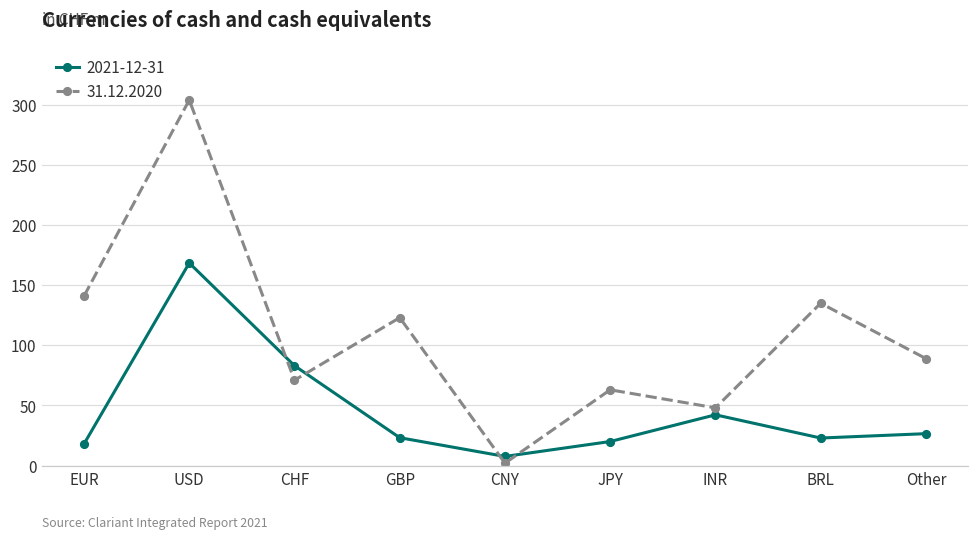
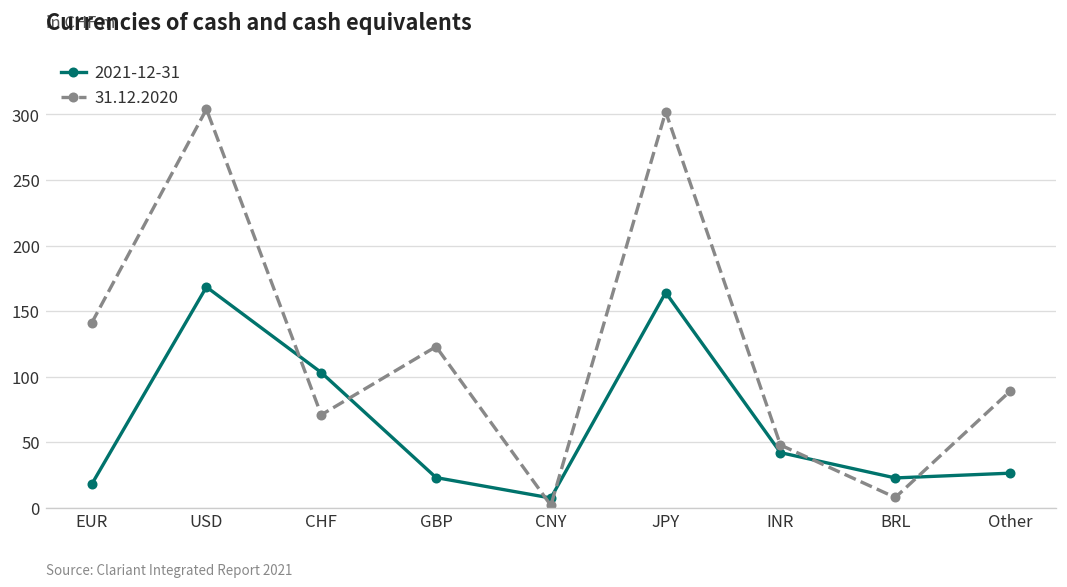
  {
    "2021-12-31": {
      "EUR": 18,
      "USD": 168,
-     "CHF": 83,
+     "CHF": 103,
      "GBP": 23,
      "CNY": 8,
-     "JPY": 20,
+     "JPY": 164,
      "INR": 42,
      "BRL": 23,
      "Other": 27
    },
    "31.12.2020": {
      "EUR": 141,
      "USD": 304,
      "CHF": 71,
      "GBP": 123,
      "CNY": 2,
-     "JPY": 63,
+     "JPY": 302,
      "INR": 48,
-     "BRL": 135,
+     "BRL": 8,
      "Other": 89
    }
  }
